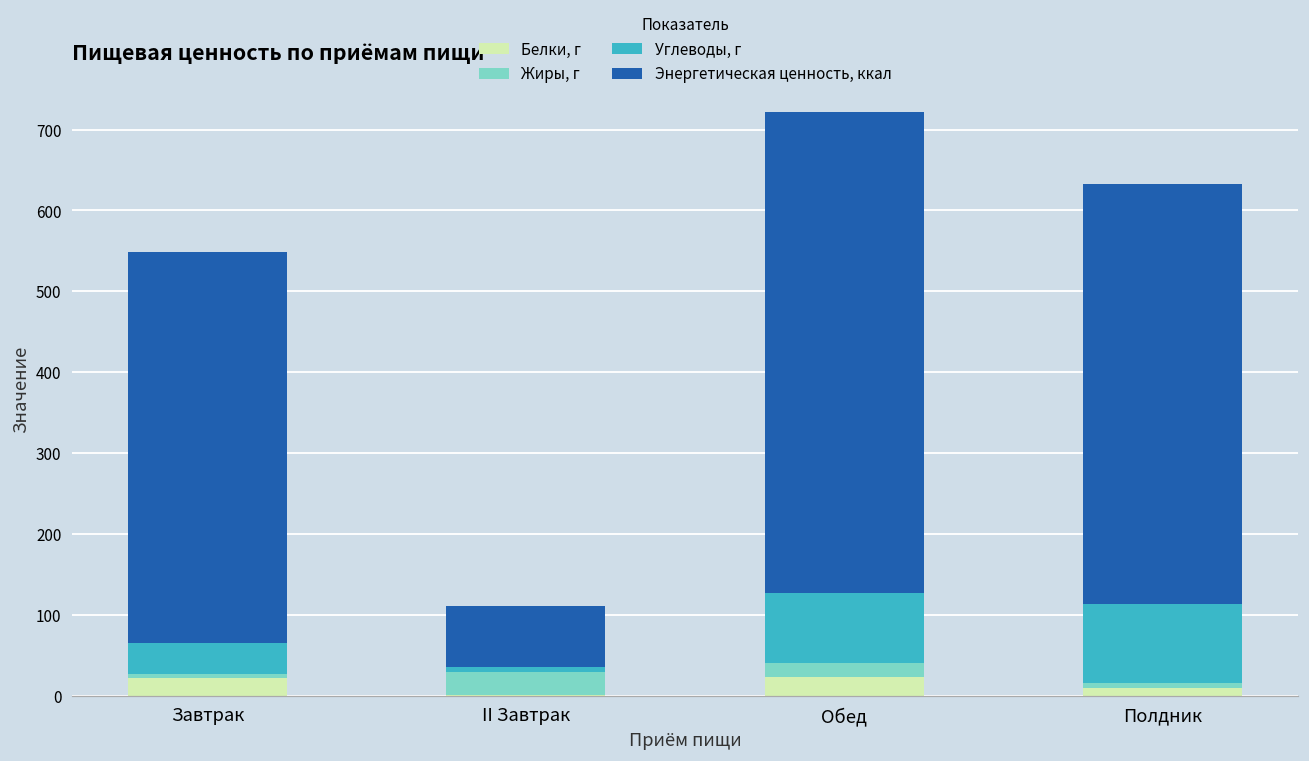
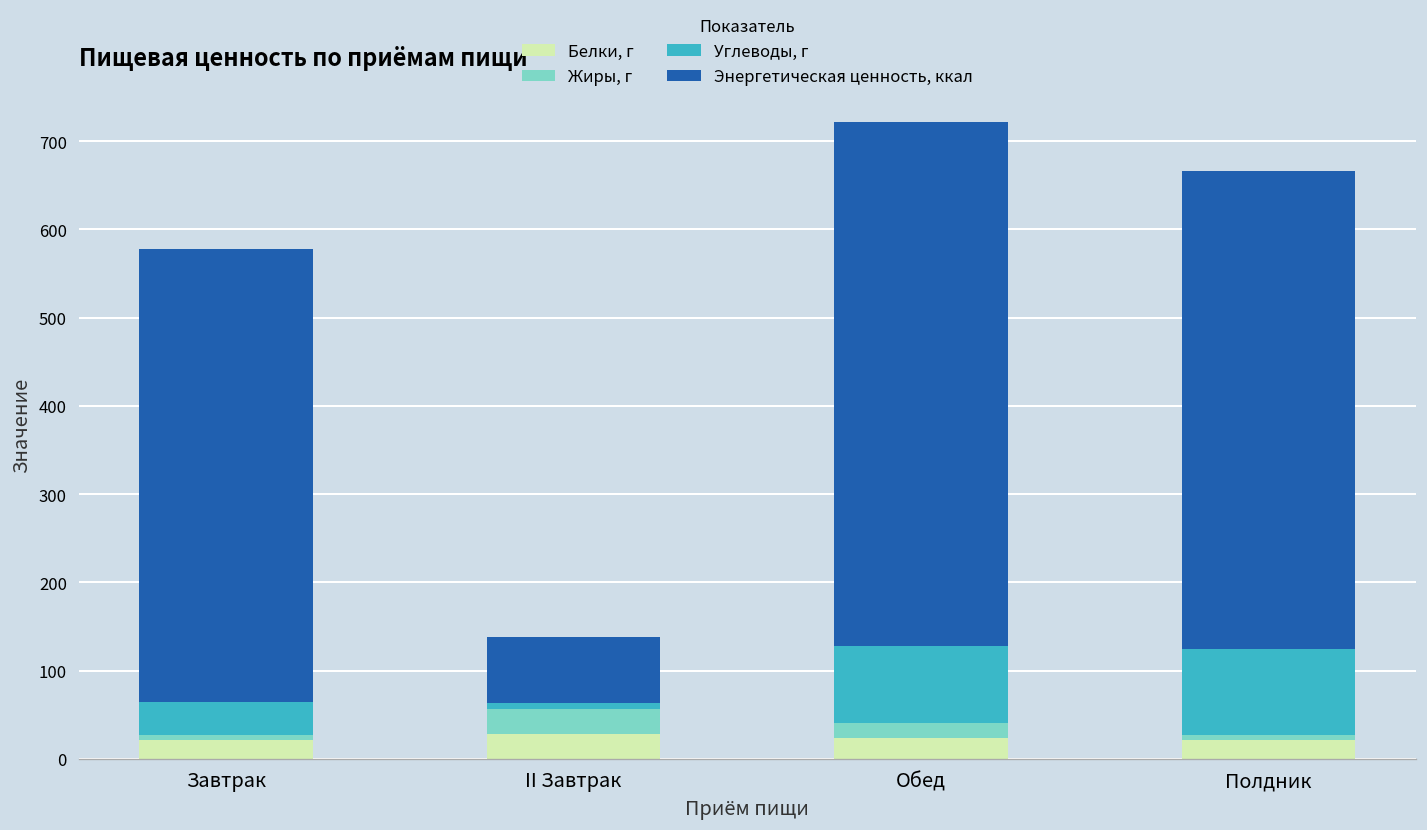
  {
    "Белки, г": {
      "Завтрак": 20,
-     "II Завтрак": 0,
+     "II Завтрак": 30,
      "Обед": 20,
-     "Полдник": 10
+     "Полдник": 20
    },
    "Жиры, г": {
      "Завтрак": 10,
      "II Завтрак": 30,
      "Обед": 20,
      "Полдник": 10
    },
    "Углеводы, г": {
      "Завтрак": 40,
      "II Завтрак": 10,
      "Обед": 90,
      "Полдник": 100
    },
    "Энергетическая ценность, ккал": {
-     "Завтрак": 480,
+     "Завтрак": 510,
      "II Завтрак": 80,
      "Обед": 590,
-     "Полдник": 520
+     "Полдник": 540
    }
  }
